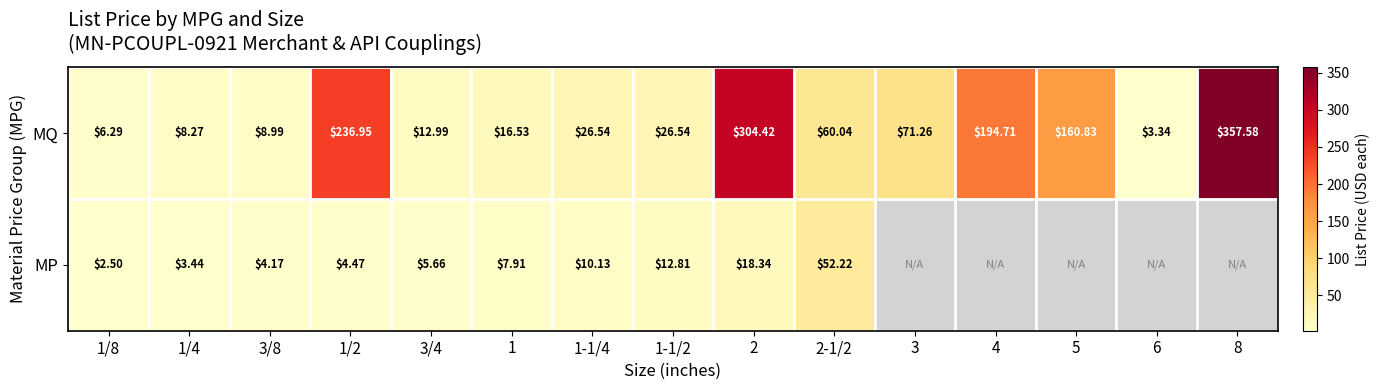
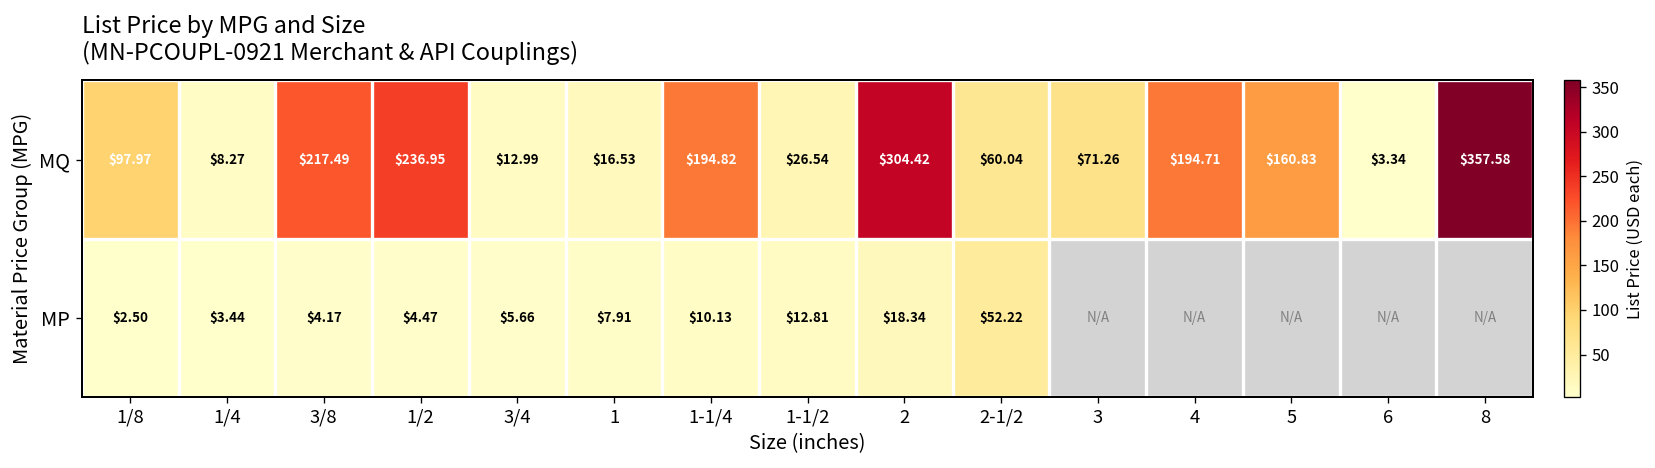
  {
    "MQ": {
-     "1/8": "$6.29",
+     "1/8": "$97.97",
      "1/4": "$8.27",
-     "3/8": "$8.99",
+     "3/8": "$217.49",
      "1/2": "$236.95",
      "3/4": "$12.99",
      "1": "$16.53",
-     "1-1/4": "$26.54",
+     "1-1/4": "$194.82",
      "1-1/2": "$26.54",
      "2": "$304.42",
      "2-1/2": "$60.04",
      "3": "$71.26",
      "4": "$194.71",
      "5": "$160.83",
      "6": "$3.34",
      "8": "$357.58"
    },
    "MP": {
      "1/8": "$2.50",
      "1/4": "$3.44",
      "3/8": "$4.17",
      "1/2": "$4.47",
      "3/4": "$5.66",
      "1": "$7.91",
      "1-1/4": "$10.13",
      "1-1/2": "$12.81",
      "2": "$18.34",
      "2-1/2": "$52.22"
    }
  }
